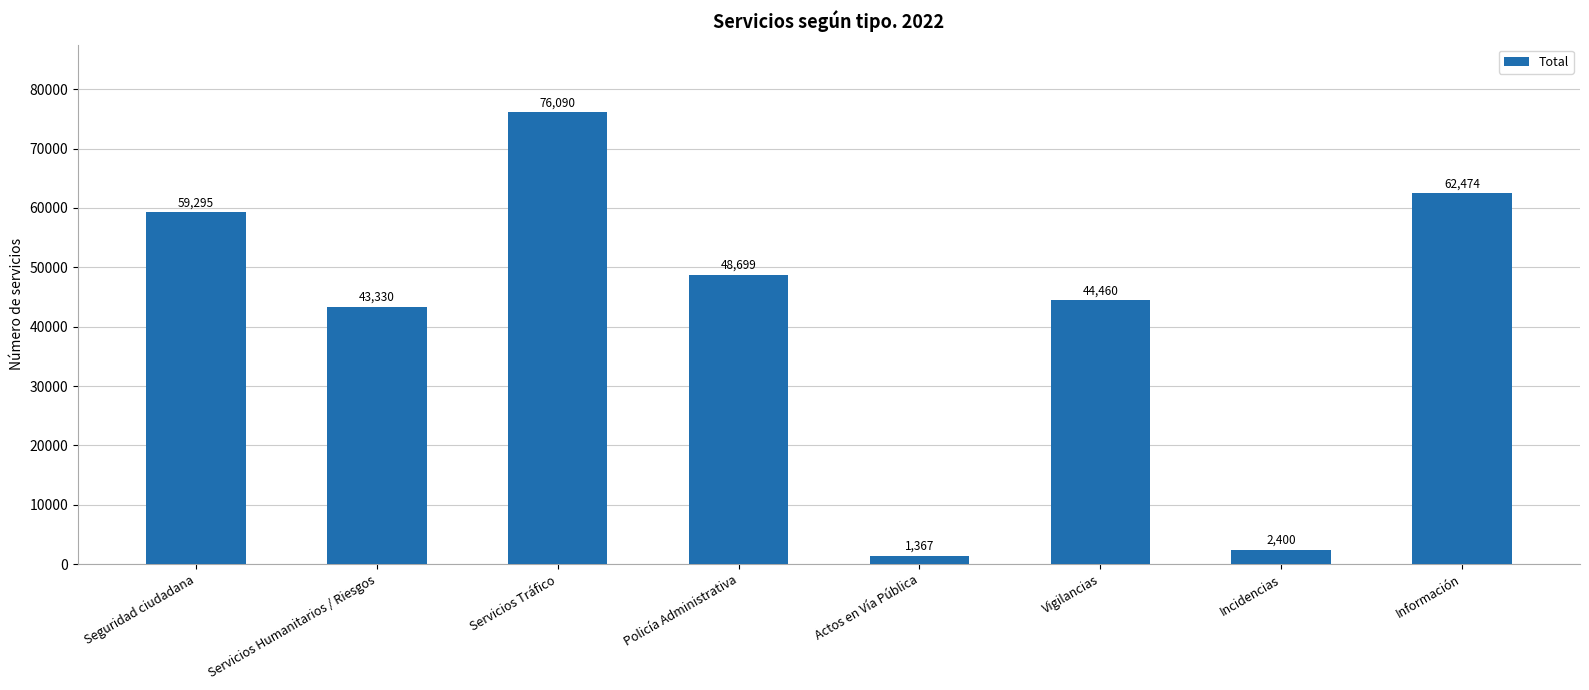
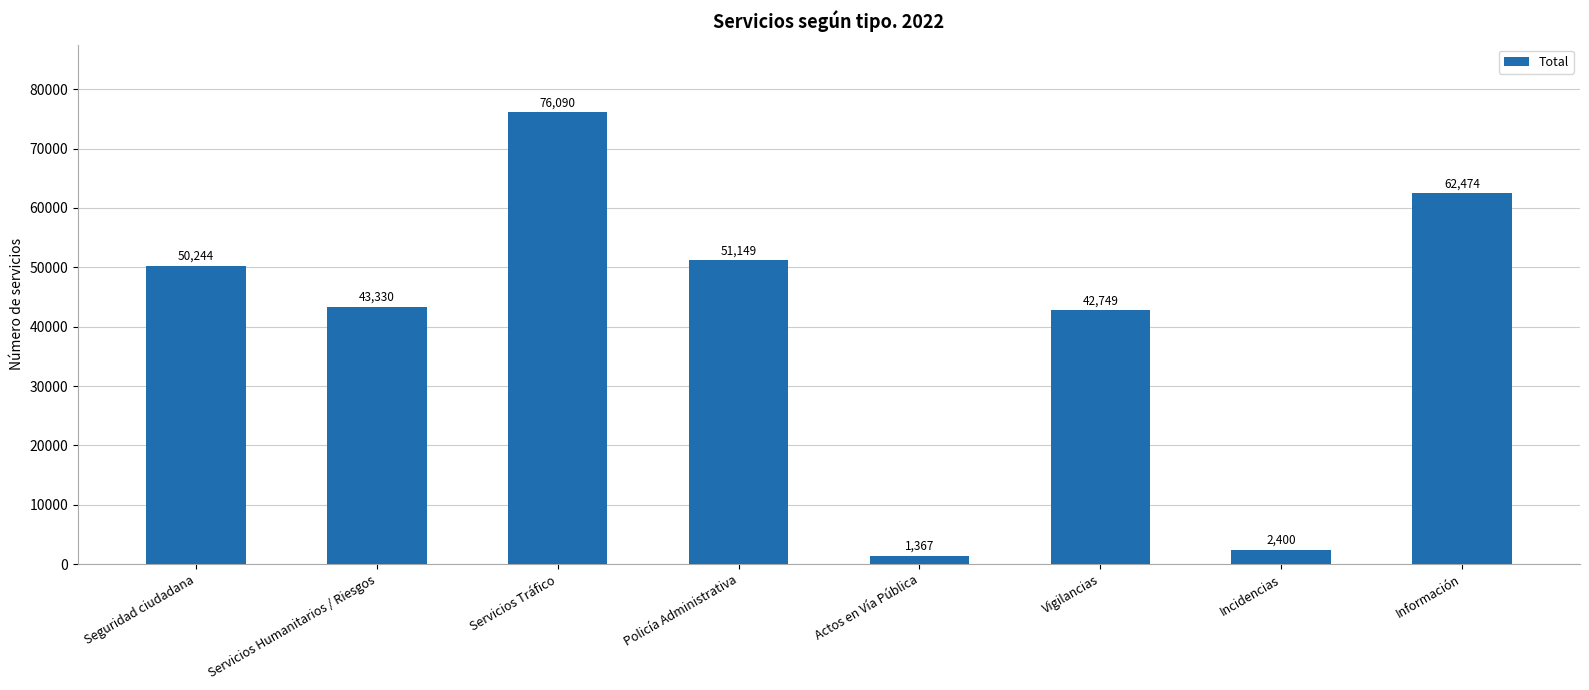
  {
-   "Seguridad ciudadana": "59,295",
+   "Seguridad ciudadana": "50,244",
    "Servicios Humanitarios / Riesgos": "43,330",
    "Servicios Tráfico": "76,090",
-   "Policía Administrativa": "48,699",
+   "Policía Administrativa": "51,149",
    "Actos en Vía Pública": "1,367",
-   "Vigilancias": "44,460",
+   "Vigilancias": "42,749",
    "Incidencias": "2,400",
    "Información": "62,474"
  }
